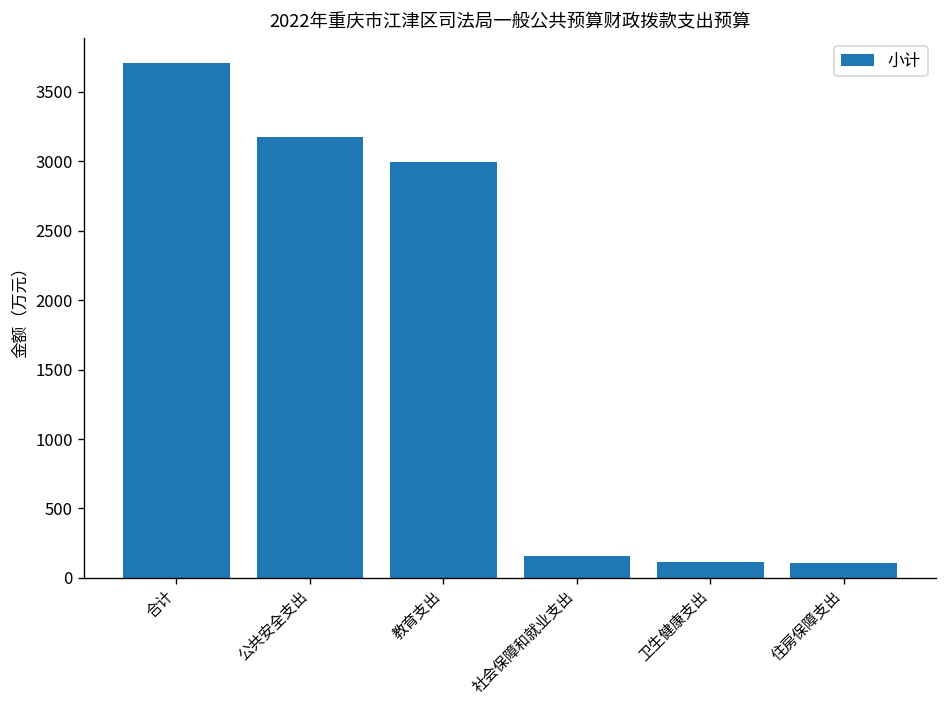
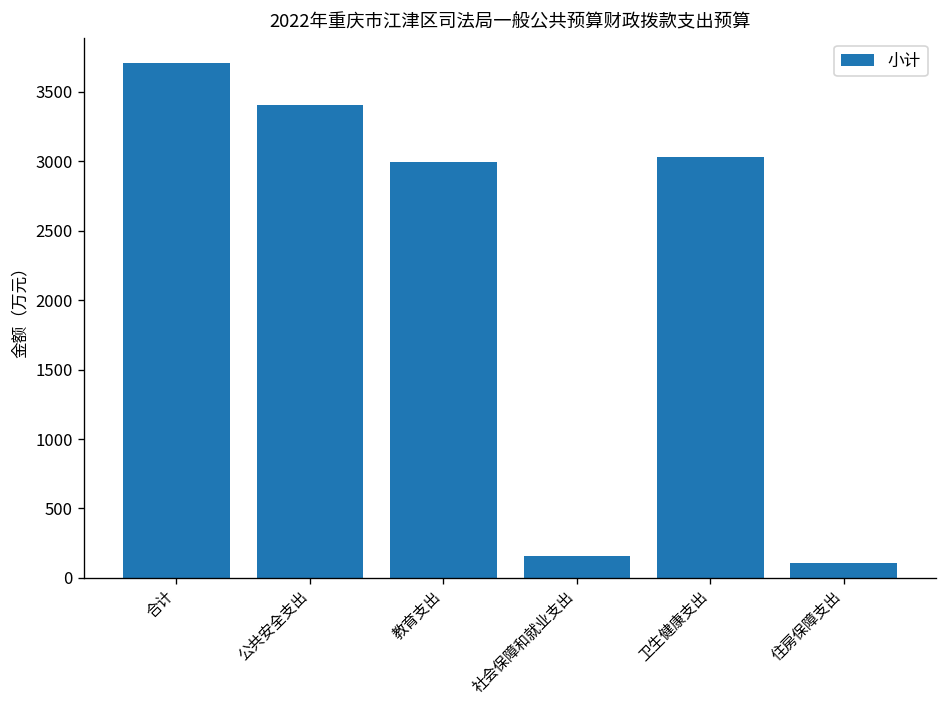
  {
    "合计": 3710,
-   "公共安全支出": 3180,
+   "公共安全支出": 3410,
    "教育支出": 2990,
    "社会保障和就业支出": 160,
-   "卫生健康支出": 110,
+   "卫生健康支出": 3030,
    "住房保障支出": 100
  }
